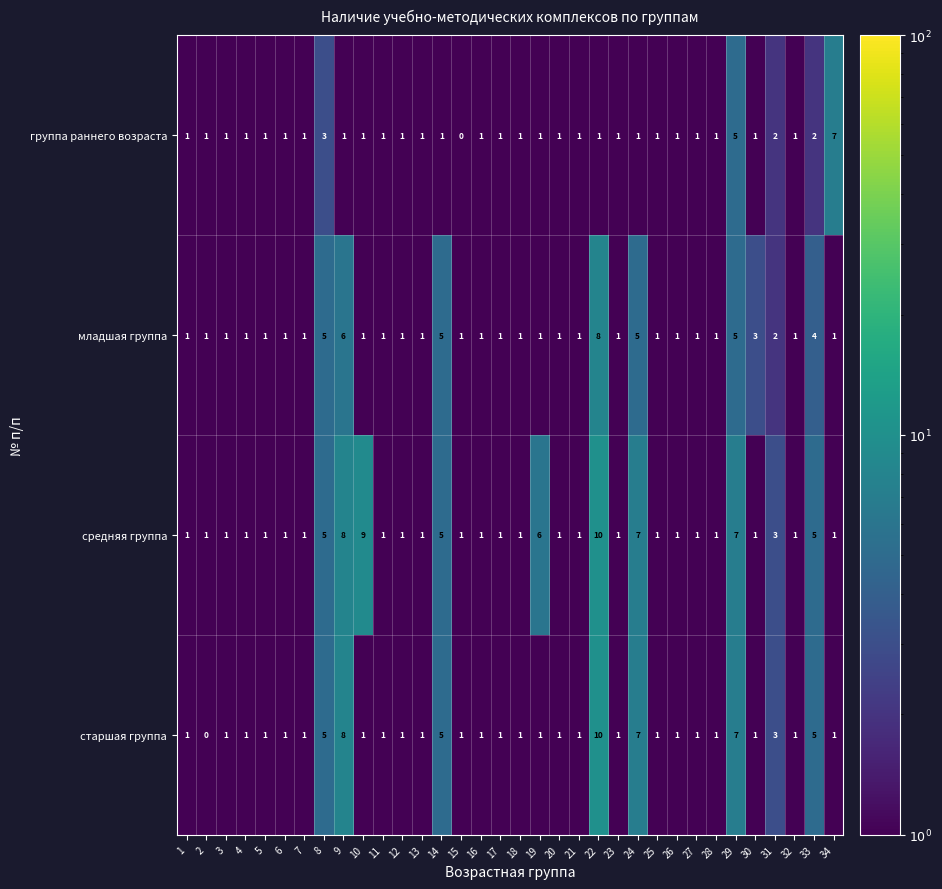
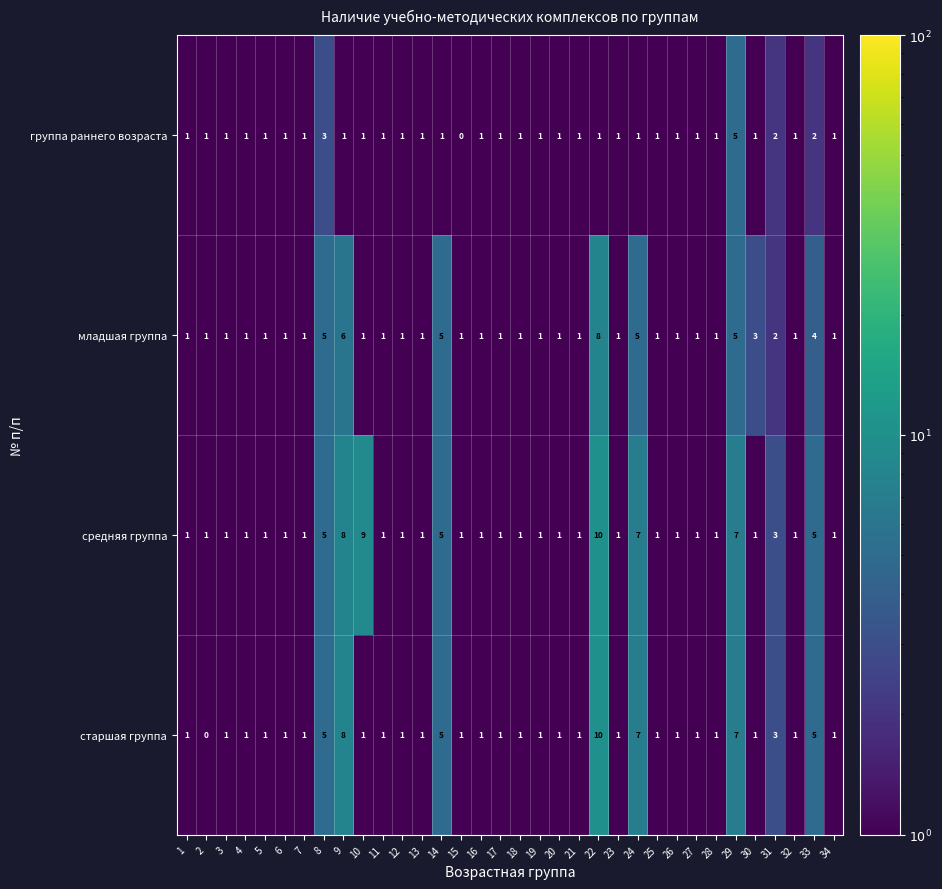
  {
    "группа раннего возраста": {
      "1": 1,
      "2": 1,
      "3": 1,
      "4": 1,
      "5": 1,
      "6": 1,
      "7": 1,
      "8": 3,
      "9": 1,
      "10": 1,
      "11": 1,
      "12": 1,
      "13": 1,
      "14": 1,
      "15": 0,
      "16": 1,
      "17": 1,
      "18": 1,
      "19": 1,
      "20": 1,
      "21": 1,
      "22": 1,
      "23": 1,
      "24": 1,
      "25": 1,
      "26": 1,
      "27": 1,
      "28": 1,
      "29": 5,
      "30": 1,
      "31": 2,
      "32": 1,
      "33": 2,
-     "34": 7
+     "34": 1
    },
    "младшая группа": {
      "1": 1,
      "2": 1,
      "3": 1,
      "4": 1,
      "5": 1,
      "6": 1,
      "7": 1,
      "8": 5,
      "9": 6,
      "10": 1,
      "11": 1,
      "12": 1,
      "13": 1,
      "14": 5,
      "15": 1,
      "16": 1,
      "17": 1,
      "18": 1,
      "19": 1,
      "20": 1,
      "21": 1,
      "22": 8,
      "23": 1,
      "24": 5,
      "25": 1,
      "26": 1,
      "27": 1,
      "28": 1,
      "29": 5,
      "30": 3,
      "31": 2,
      "32": 1,
      "33": 4,
      "34": 1
    },
    "средняя группа": {
      "1": 1,
      "2": 1,
      "3": 1,
      "4": 1,
      "5": 1,
      "6": 1,
      "7": 1,
      "8": 5,
      "9": 8,
      "10": 9,
      "11": 1,
      "12": 1,
      "13": 1,
      "14": 5,
      "15": 1,
      "16": 1,
      "17": 1,
      "18": 1,
-     "19": 6,
+     "19": 1,
      "20": 1,
      "21": 1,
      "22": 10,
      "23": 1,
      "24": 7,
      "25": 1,
      "26": 1,
      "27": 1,
      "28": 1,
      "29": 7,
      "30": 1,
      "31": 3,
      "32": 1,
      "33": 5,
      "34": 1
    },
    "старшая группа": {
      "1": 1,
      "2": 0,
      "3": 1,
      "4": 1,
      "5": 1,
      "6": 1,
      "7": 1,
      "8": 5,
      "9": 8,
      "10": 1,
      "11": 1,
      "12": 1,
      "13": 1,
      "14": 5,
      "15": 1,
      "16": 1,
      "17": 1,
      "18": 1,
      "19": 1,
      "20": 1,
      "21": 1,
      "22": 10,
      "23": 1,
      "24": 7,
      "25": 1,
      "26": 1,
      "27": 1,
      "28": 1,
      "29": 7,
      "30": 1,
      "31": 3,
      "32": 1,
      "33": 5,
      "34": 1
    }
  }
